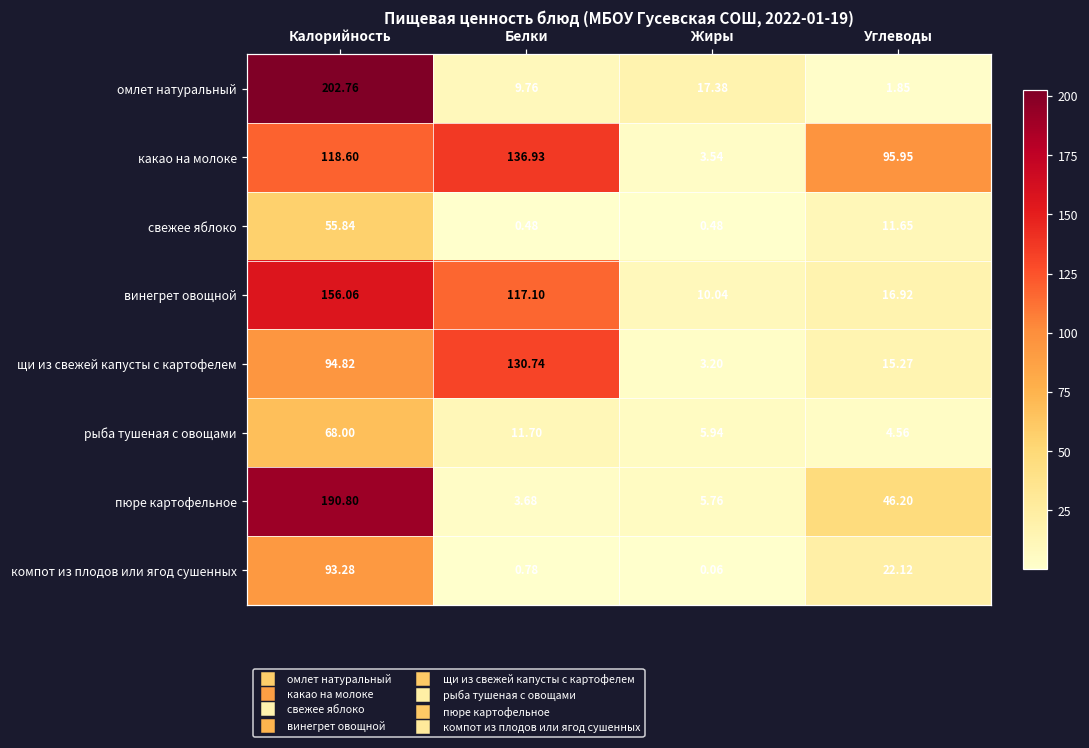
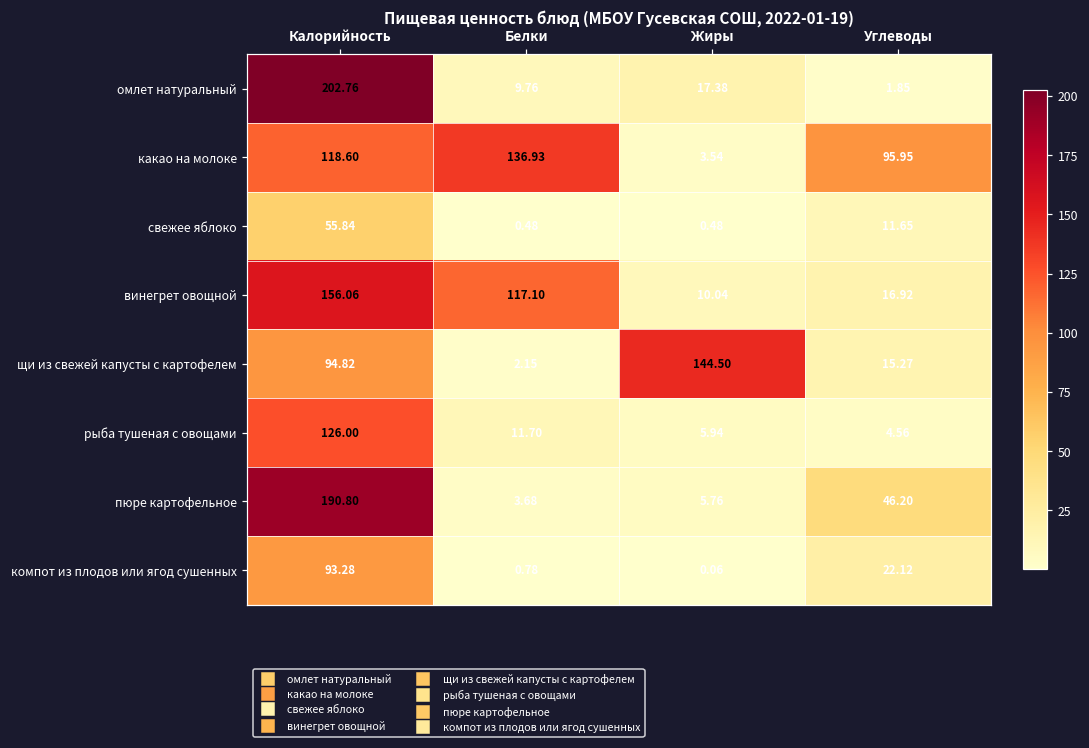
  {
    "омлет натуральный": {
      "Калорийность": 202.76,
      "Белки": 9.76,
      "Жиры": 17.38,
      "Углеводы": 1.85
    },
    "какао на молоке": {
      "Калорийность": 118.60,
      "Белки": 136.93,
      "Жиры": 3.54,
      "Углеводы": 95.95
    },
    "свежее яблоко": {
      "Калорийность": 55.84,
      "Белки": 0.48,
      "Жиры": 0.48,
      "Углеводы": 11.65
    },
    "винегрет овощной": {
      "Калорийность": 156.06,
      "Белки": 117.10,
      "Жиры": 10.04,
      "Углеводы": 16.92
    },
    "щи из свежей капусты с картофелем": {
      "Калорийность": 94.82,
-     "Белки": 130.74,
-     "Жиры": 3.20,
+     "Белки": 2.15,
+     "Жиры": 144.50,
      "Углеводы": 15.27
    },
    "рыба тушеная с овощами": {
-     "Калорийность": 68.00,
+     "Калорийность": 126.00,
      "Белки": 11.70,
      "Жиры": 5.94,
      "Углеводы": 4.56
    },
    "пюре картофельное": {
      "Калорийность": 190.80,
      "Белки": 3.68,
      "Жиры": 5.76,
      "Углеводы": 46.20
    },
    "компот из плодов или ягод сушенных": {
      "Калорийность": 93.28,
      "Белки": 0.78,
      "Жиры": 0.06,
      "Углеводы": 22.12
    }
  }
